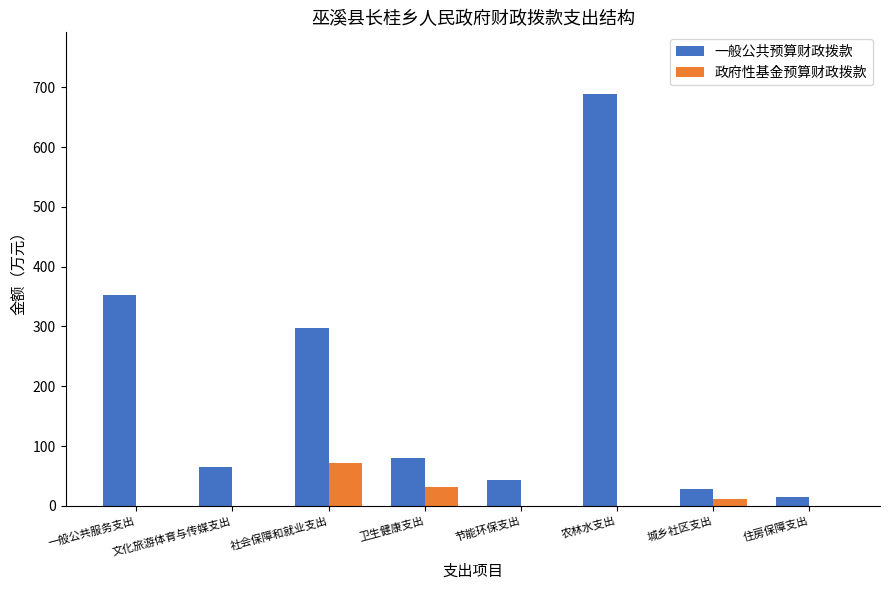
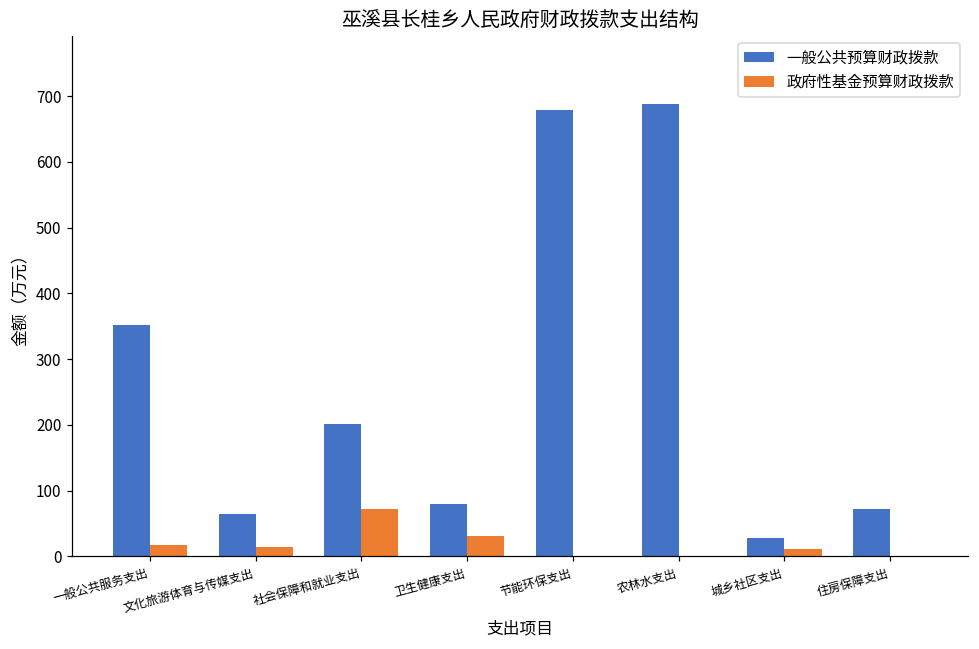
  {
    "一般公共预算财政拨款": {
      "一般公共服务支出": 350,
      "文化旅游体育与传媒支出": 60,
-     "社会保障和就业支出": 300,
+     "社会保障和就业支出": 200,
      "卫生健康支出": 80,
-     "节能环保支出": 40,
+     "节能环保支出": 680,
      "农林水支出": 690,
      "城乡社区支出": 30,
-     "住房保障支出": 20
+     "住房保障支出": 70
    },
    "政府性基金预算财政拨款": {
-     "一般公共服务支出": 0,
-     "文化旅游体育与传媒支出": 0,
+     "一般公共服务支出": 20,
+     "文化旅游体育与传媒支出": 20,
      "社会保障和就业支出": 70,
      "卫生健康支出": 30,
      "节能环保支出": 0,
      "农林水支出": 0,
      "城乡社区支出": 10,
      "住房保障支出": 0
    }
  }
